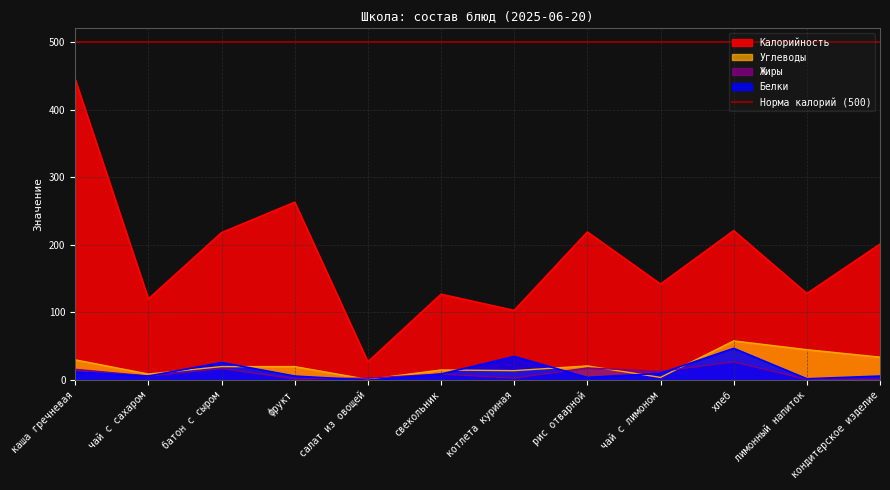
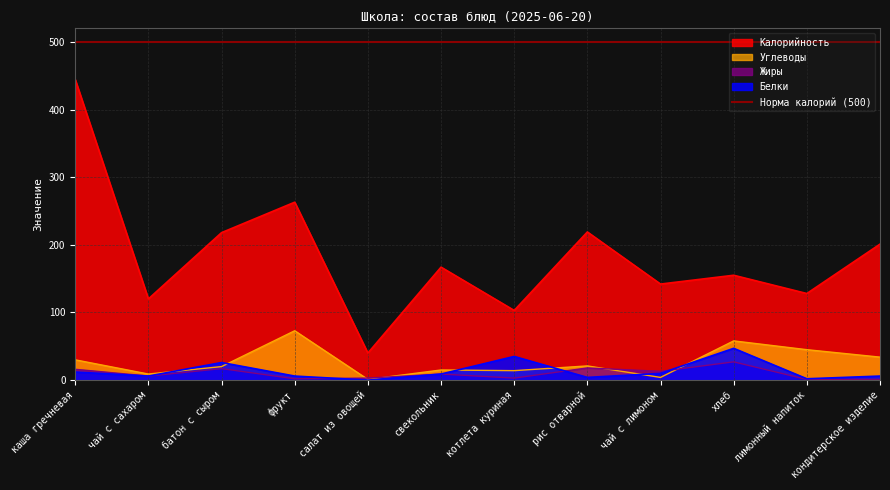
  {
    "Калорийность": {
      "каша гречневая": 440,
      "чай с сахаром": 120,
      "батон с сыром": 220,
      "фрукт": 260,
-     "салат из овощей": 30,
-     "свекольник": 130,
+     "салат из овощей": 40,
+     "свекольник": 170,
      "котлета куриная": 100,
      "рис отварной": 220,
      "чай с лимоном": 140,
-     "хлеб": 220,
+     "хлеб": 160,
      "лимонный напиток": 130,
      "кондитерское изделие": 200
    },
    "Углеводы": {
      "каша гречневая": 30,
-     "фрукт": 20,
+     "фрукт": 70,
      "свекольник": 20,
      "котлета куриная": 10,
      "чай с лимоном": 0,
      "хлеб": 60,
      "лимонный напиток": 50,
      "кондитерское изделие": 30
    },
    "Жиры": {
      "каша гречневая": 20,
      "фрукт": 0,
      "котлета куриная": 0,
      "хлеб": 30,
      "кондитерское изделие": 0
    },
    "Белки": {
      "каша гречневая": 10,
      "батон с сыром": 30,
      "фрукт": 10,
      "котлета куриная": 40,
      "рис отварной": 0,
      "хлеб": 50,
      "кондитерское изделие": 10
    }
  }
